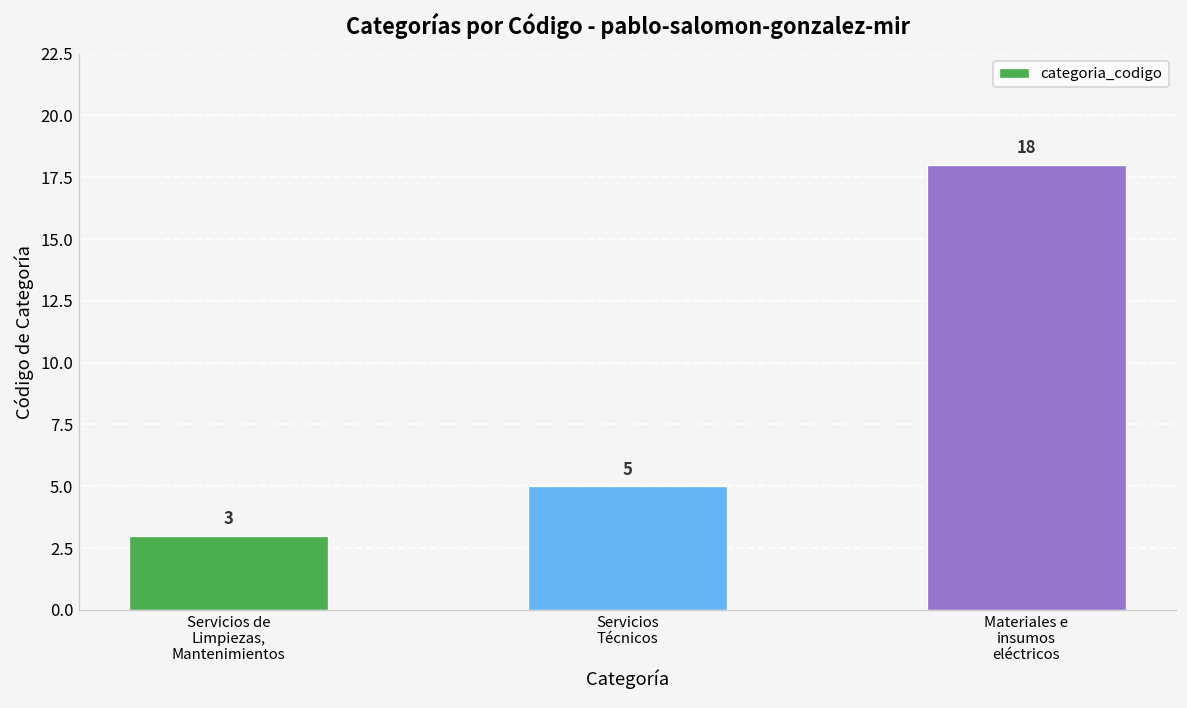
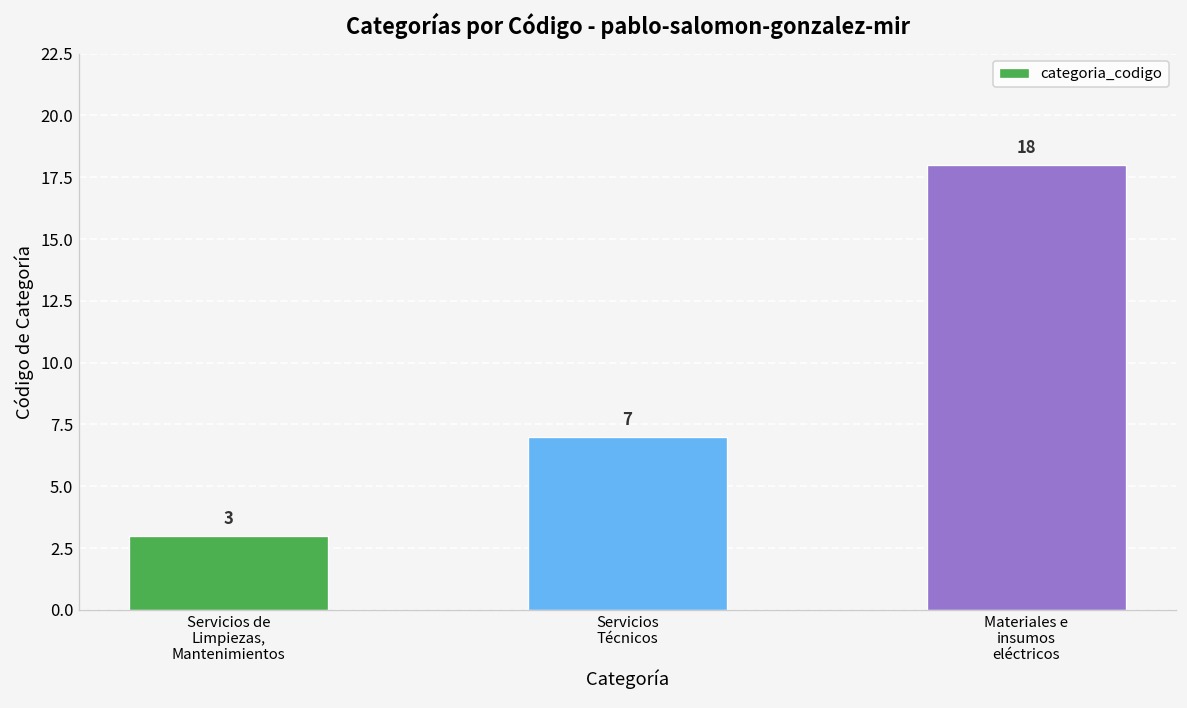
  {
    "Servicios de Limpiezas, Mantenimientos": 3,
-   "Servicios Técnicos": 5,
+   "Servicios Técnicos": 7,
    "Materiales e insumos eléctricos": 18
  }
